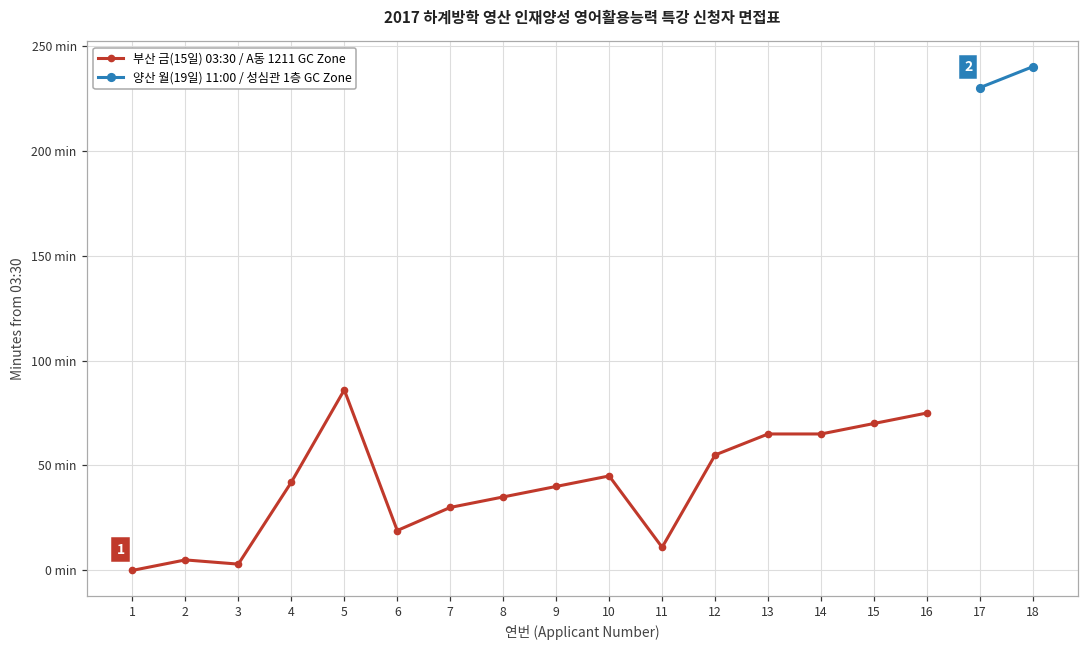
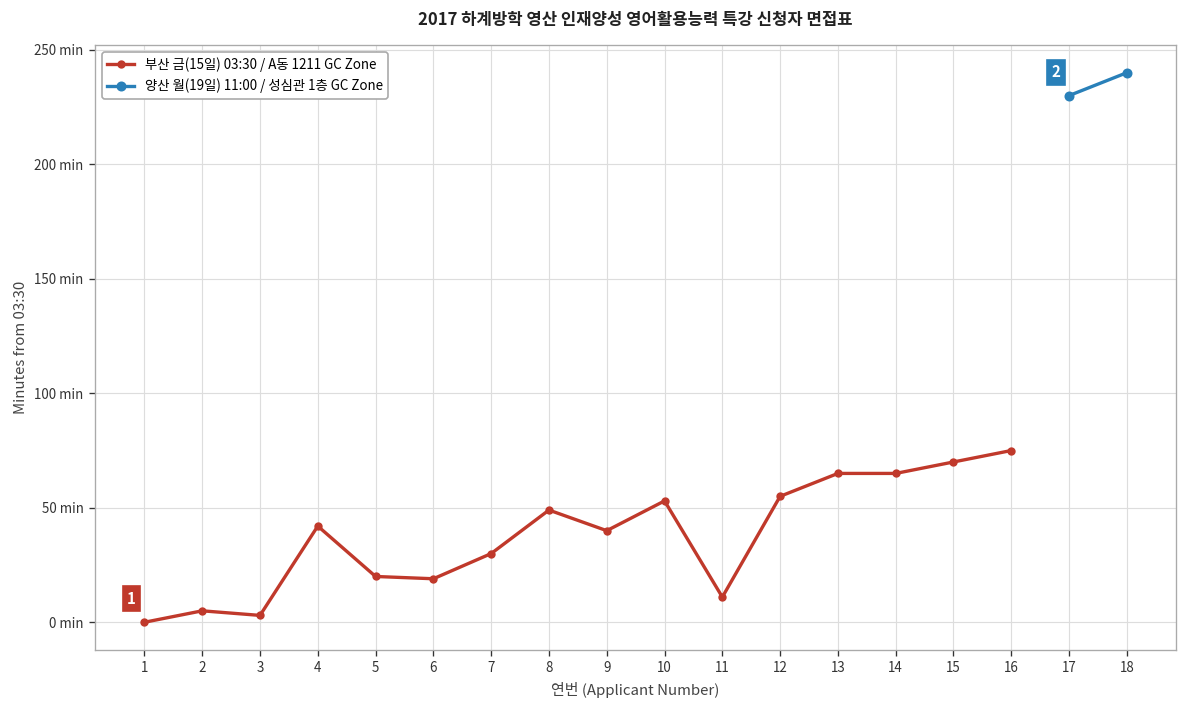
  {
    "부산 금(15일) 03:30 / A동 1211 GC Zone": {
      "2": "5 min",
      "3": "3 min",
      "4": "42 min",
-     "5": "86 min",
+     "5": "20 min",
      "6": "19 min",
      "7": "30 min",
-     "8": "35 min",
+     "8": "49 min",
      "9": "40 min",
-     "10": "45 min",
+     "10": "53 min",
      "11": "11 min",
      "12": "55 min",
      "13": "65 min",
      "14": "65 min",
      "15": "70 min",
      "16": "75 min"
    },
    "양산 월(19일) 11:00 / 성심관 1층 GC Zone": {
      "18": "240 min"
    }
  }
